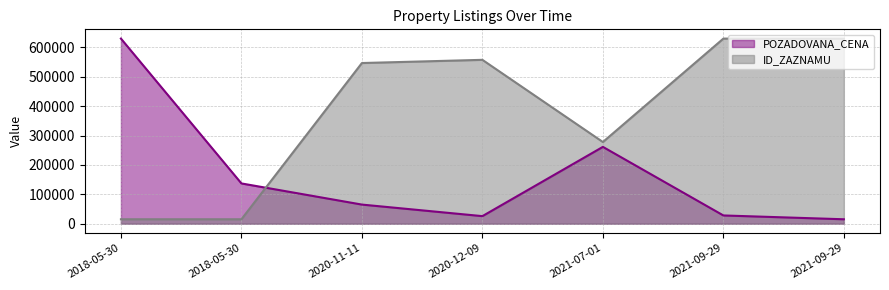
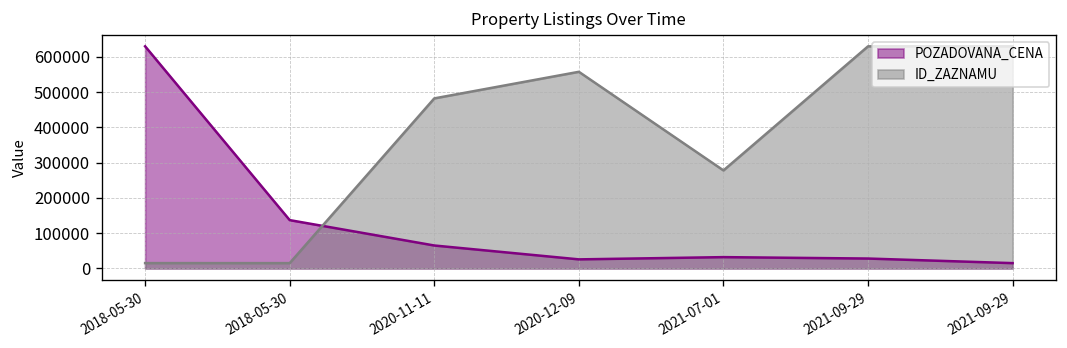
  {
    "POZADOVANA_CENA": {
      "2020-11-11": 70000,
      "2020-12-09": 30000,
-     "2021-07-01": 260000
+     "2021-07-01": 30000
    },
    "ID_ZAZNAMU": {
-     "2020-11-11": 550000,
+     "2020-11-11": 480000,
      "2020-12-09": 560000,
      "2021-07-01": 280000
    }
  }
